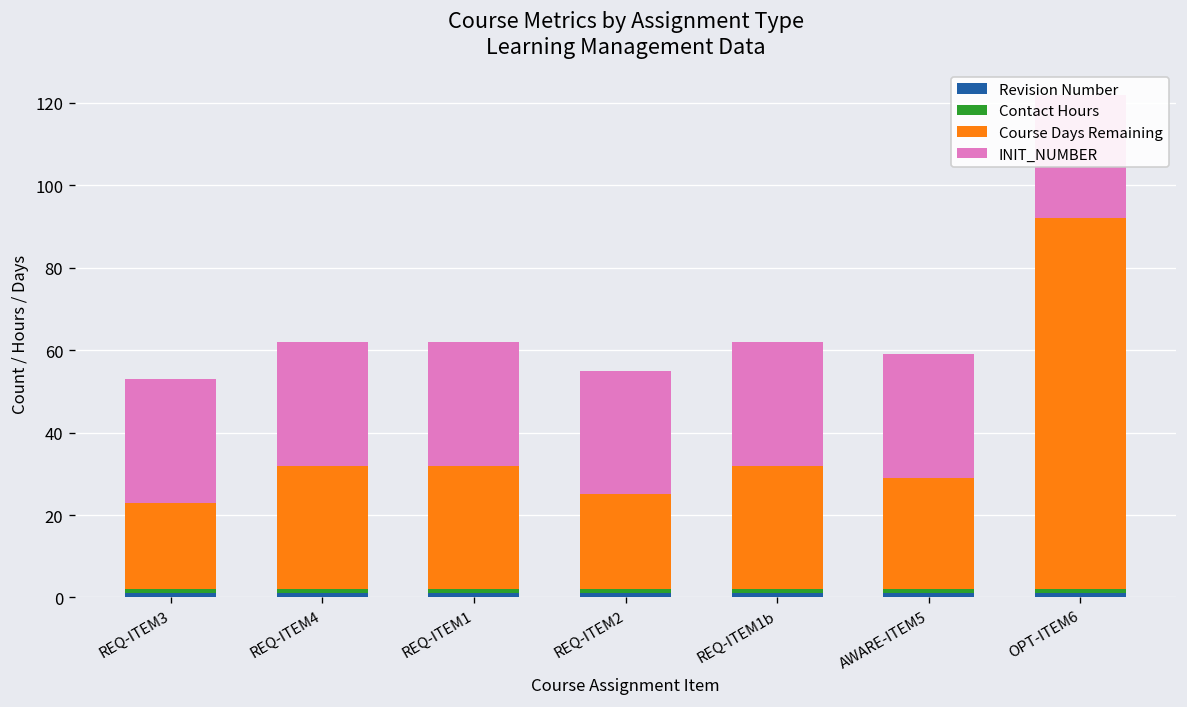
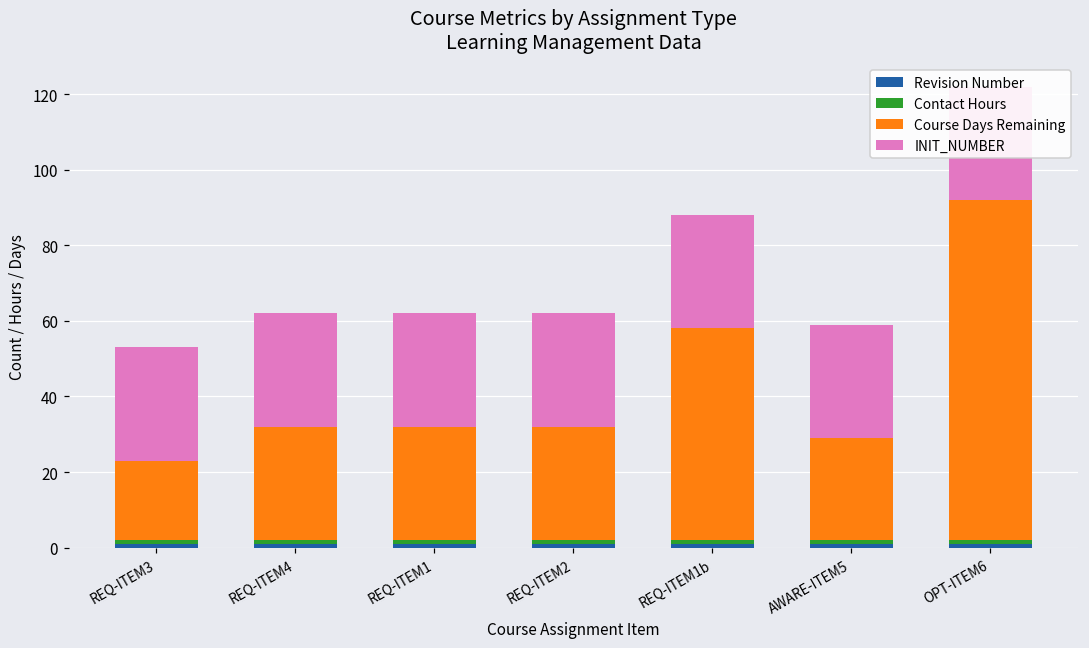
  {
    "Revision Number": {
      "REQ-ITEM3": 1,
      "REQ-ITEM4": 1,
      "REQ-ITEM1": 1,
      "REQ-ITEM2": 1,
      "REQ-ITEM1b": 1,
      "AWARE-ITEM5": 1,
      "OPT-ITEM6": 1
    },
    "Contact Hours": {
      "REQ-ITEM3": 1,
      "REQ-ITEM4": 1,
      "REQ-ITEM1": 1,
      "REQ-ITEM2": 1,
      "REQ-ITEM1b": 1,
      "AWARE-ITEM5": 1,
      "OPT-ITEM6": 1
    },
    "Course Days Remaining": {
      "REQ-ITEM3": 21,
      "REQ-ITEM4": 30,
      "REQ-ITEM1": 30,
-     "REQ-ITEM2": 23,
-     "REQ-ITEM1b": 30,
+     "REQ-ITEM2": 30,
+     "REQ-ITEM1b": 56,
      "AWARE-ITEM5": 27,
      "OPT-ITEM6": 90
    },
    "INIT_NUMBER": {
      "REQ-ITEM3": 30,
      "REQ-ITEM4": 30,
      "REQ-ITEM1": 30,
      "REQ-ITEM2": 30,
      "REQ-ITEM1b": 30,
      "AWARE-ITEM5": 30
    }
  }
